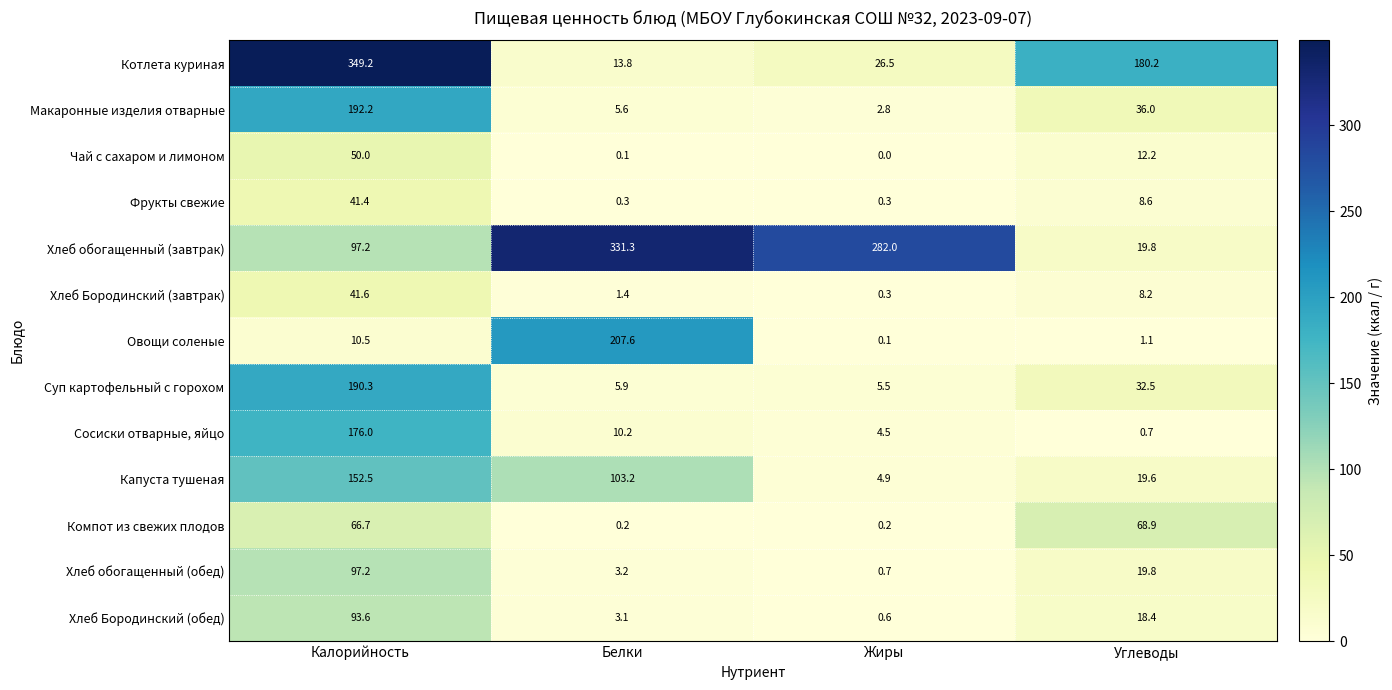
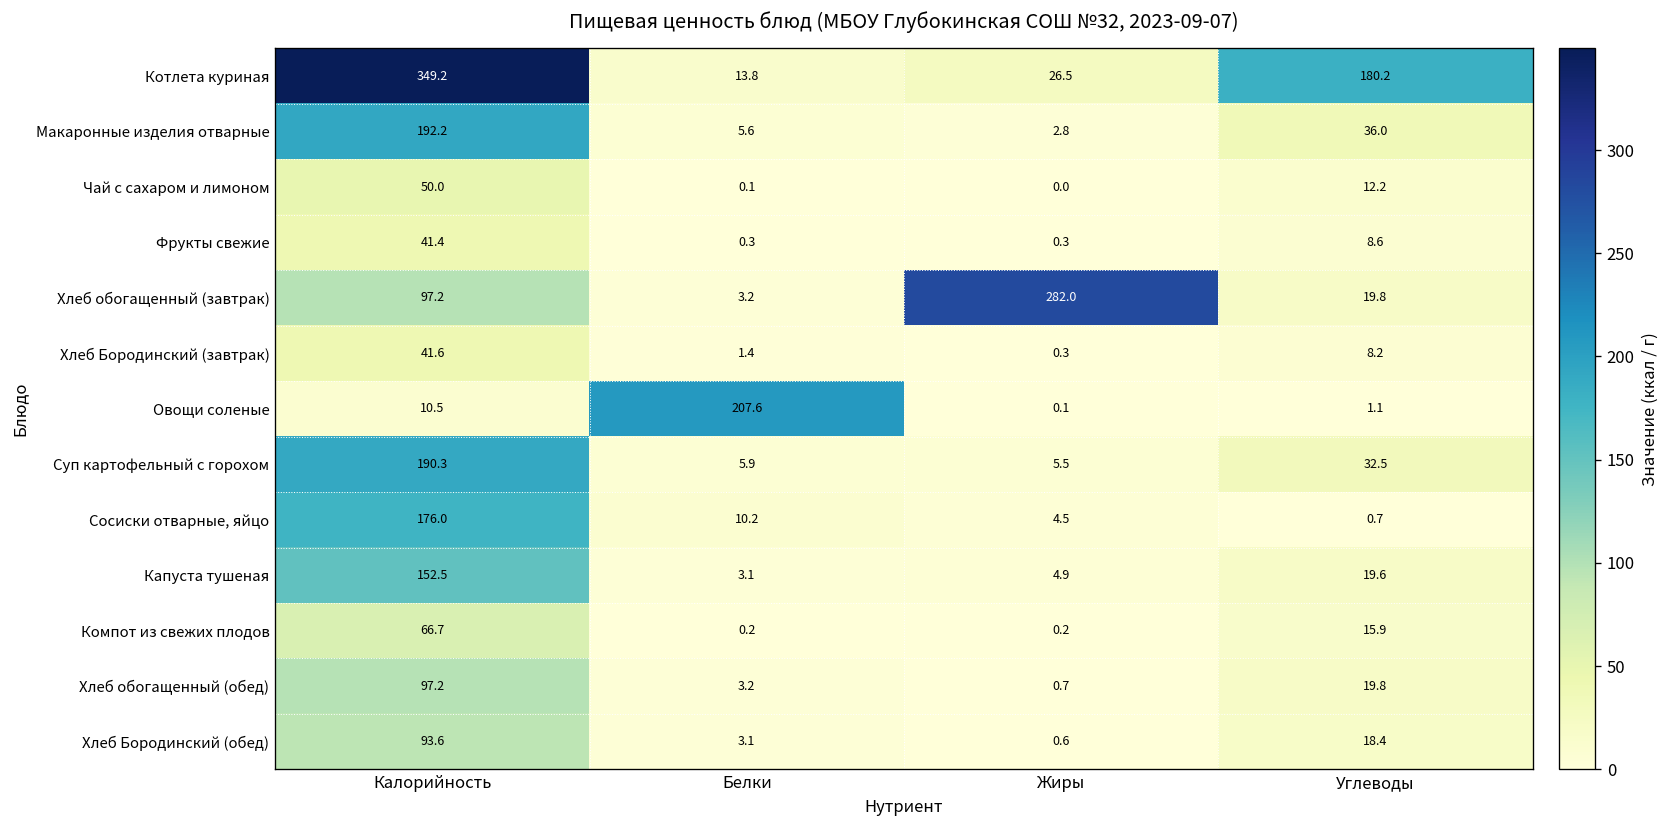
  {
    "Котлета куриная": {
      "Калорийность": 349.2,
      "Белки": 13.8,
      "Жиры": 26.5,
      "Углеводы": 180.2
    },
    "Макаронные изделия отварные": {
      "Калорийность": 192.2,
      "Белки": 5.6,
      "Жиры": 2.8,
      "Углеводы": 36.0
    },
    "Чай с сахаром и лимоном": {
      "Калорийность": 50.0,
      "Белки": 0.1,
      "Жиры": 0.0,
      "Углеводы": 12.2
    },
    "Фрукты свежие": {
      "Калорийность": 41.4,
      "Белки": 0.3,
      "Жиры": 0.3,
      "Углеводы": 8.6
    },
    "Хлеб обогащенный (завтрак)": {
      "Калорийность": 97.2,
-     "Белки": 331.3,
+     "Белки": 3.2,
      "Жиры": 282.0,
      "Углеводы": 19.8
    },
    "Хлеб Бородинский (завтрак)": {
      "Калорийность": 41.6,
      "Белки": 1.4,
      "Жиры": 0.3,
      "Углеводы": 8.2
    },
    "Овощи соленые": {
      "Калорийность": 10.5,
      "Белки": 207.6,
      "Жиры": 0.1,
      "Углеводы": 1.1
    },
    "Суп картофельный с горохом": {
      "Калорийность": 190.3,
      "Белки": 5.9,
      "Жиры": 5.5,
      "Углеводы": 32.5
    },
    "Сосиски отварные, яйцо": {
      "Калорийность": 176.0,
      "Белки": 10.2,
      "Жиры": 4.5,
      "Углеводы": 0.7
    },
    "Капуста тушеная": {
      "Калорийность": 152.5,
-     "Белки": 103.2,
+     "Белки": 3.1,
      "Жиры": 4.9,
      "Углеводы": 19.6
    },
    "Компот из свежих плодов": {
      "Калорийность": 66.7,
      "Белки": 0.2,
      "Жиры": 0.2,
-     "Углеводы": 68.9
+     "Углеводы": 15.9
    },
    "Хлеб обогащенный (обед)": {
      "Калорийность": 97.2,
      "Белки": 3.2,
      "Жиры": 0.7,
      "Углеводы": 19.8
    },
    "Хлеб Бородинский (обед)": {
      "Калорийность": 93.6,
      "Белки": 3.1,
      "Жиры": 0.6,
      "Углеводы": 18.4
    }
  }
